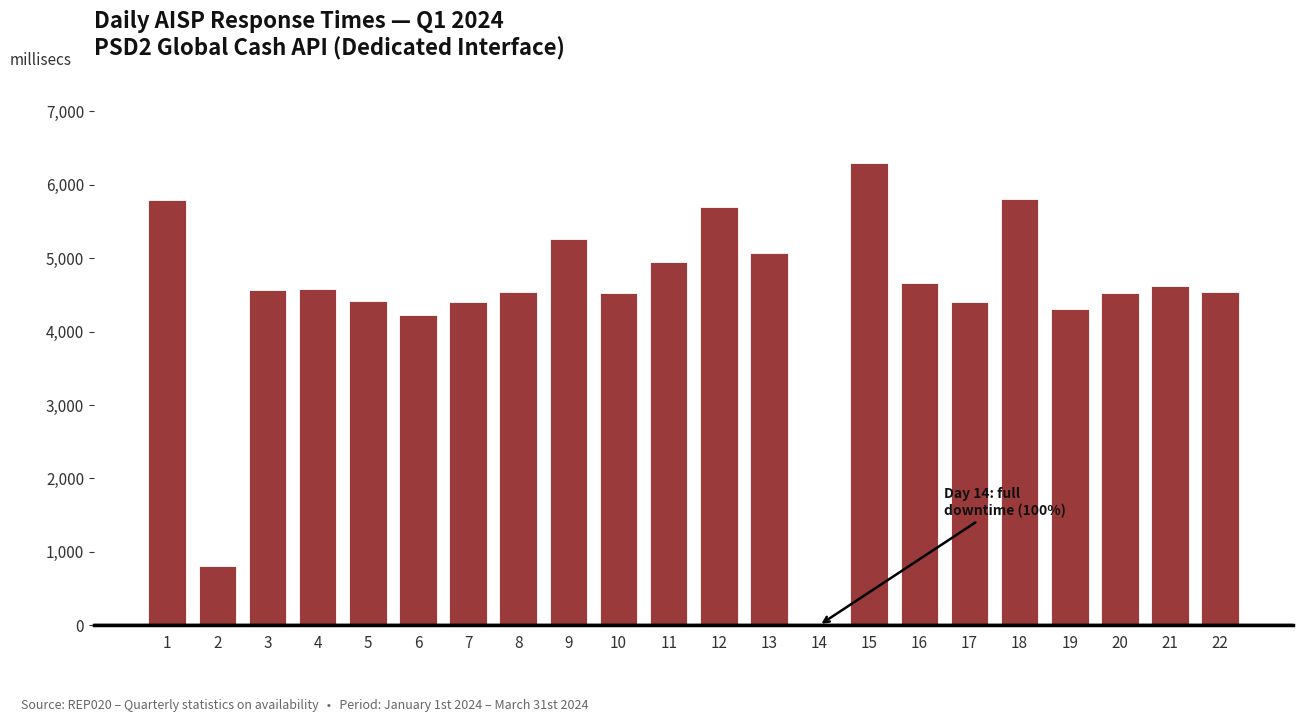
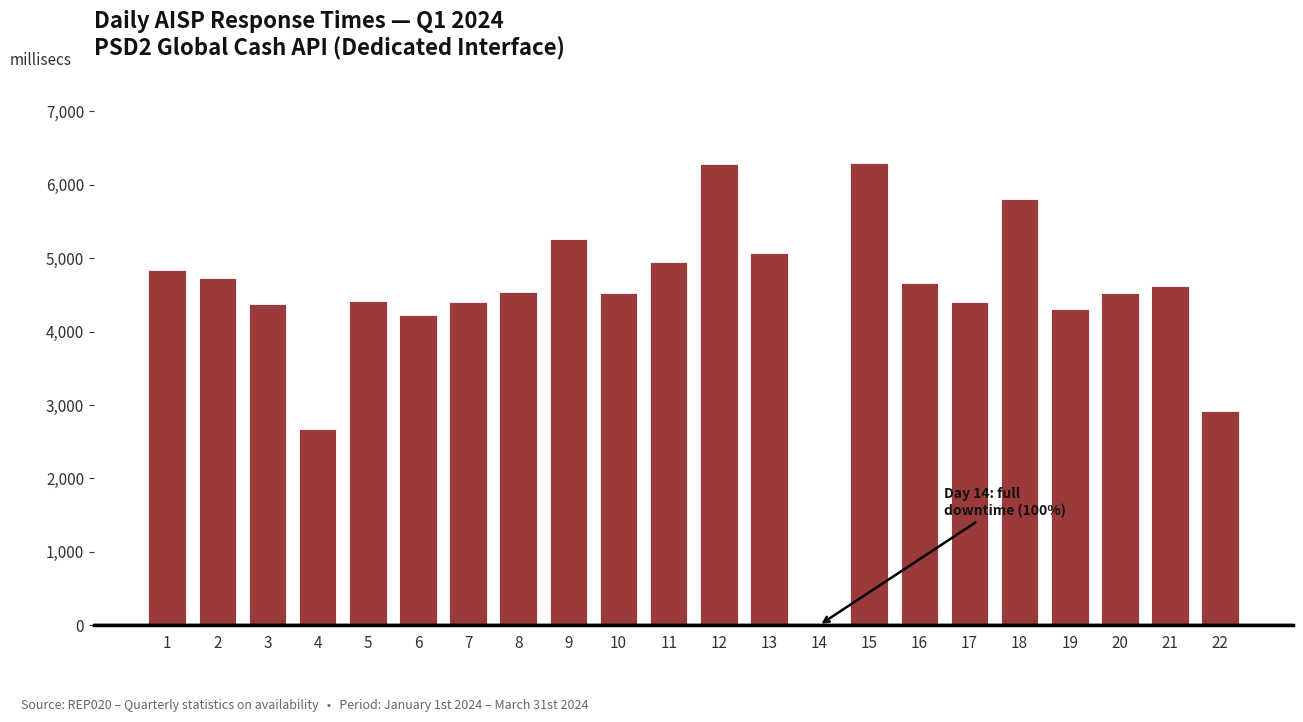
  {
-   "1": "5,800",
-   "2": "800",
-   "3": "4,600",
-   "4": "4,600",
+   "1": "4,800",
+   "2": "4,700",
+   "3": "4,400",
+   "4": "2,700",
    "5": "4,400",
    "6": "4,200",
    "7": "4,400",
    "8": "4,500",
    "9": "5,300",
    "10": "4,500",
    "11": "4,900",
-   "12": "5,700",
+   "12": "6,300",
    "13": "5,100",
    "15": "6,300",
    "16": "4,700",
    "17": "4,400",
    "18": "5,800",
    "19": "4,300",
    "20": "4,500",
    "21": "4,600",
-   "22": "4,500"
+   "22": "2,900"
  }
